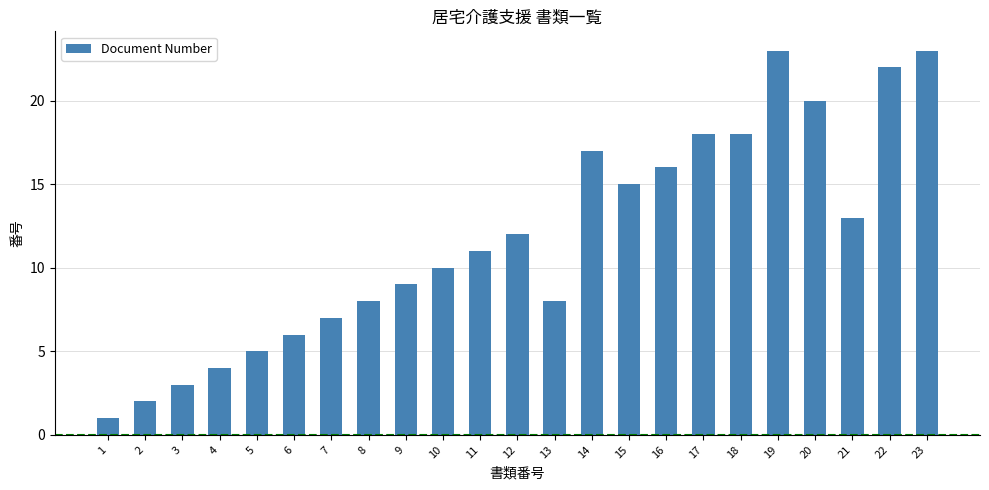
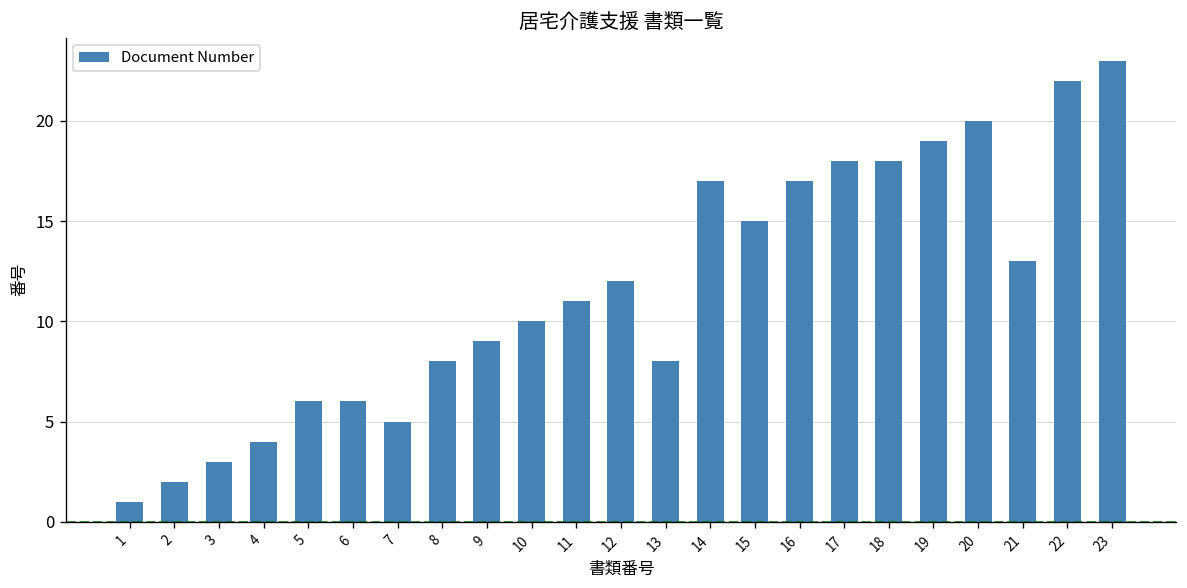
  {
    "1": 1,
    "2": 2,
    "3": 3,
    "4": 4,
-   "5": 5,
+   "5": 6,
    "6": 6,
-   "7": 7,
+   "7": 5,
    "8": 8,
    "9": 9,
    "10": 10,
    "11": 11,
    "12": 12,
    "13": 8,
    "14": 17,
    "15": 15,
-   "16": 16,
+   "16": 17,
    "17": 18,
    "18": 18,
-   "19": 23,
+   "19": 19,
    "20": 20,
    "21": 13,
    "22": 22,
    "23": 23
  }
